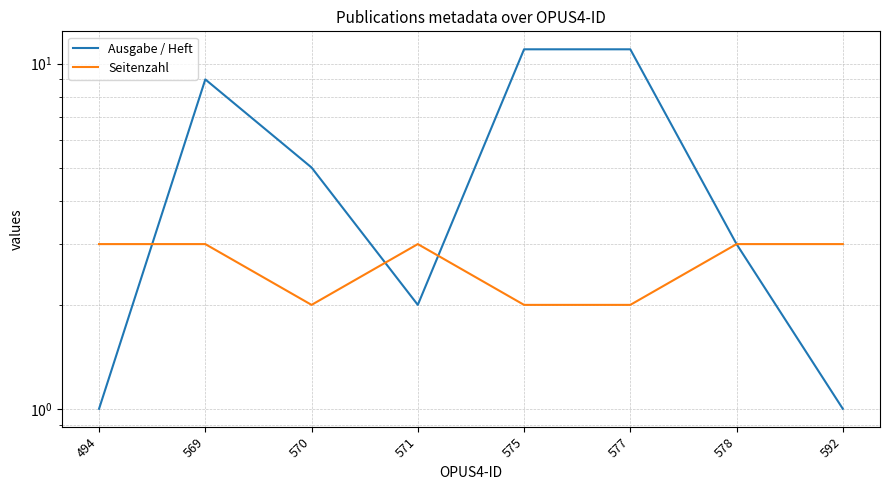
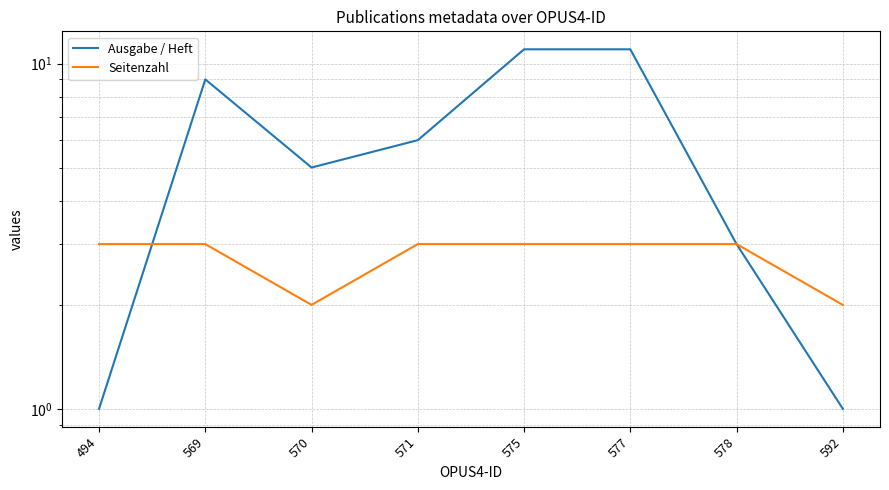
  {
    "Ausgabe / Heft": {
      "494": 1,
      "569": 9,
      "570": 5,
-     "571": 2,
+     "571": 6,
      "575": 11,
      "577": 11,
      "592": 1
    },
    "Seitenzahl": {
      "494": 3,
      "569": 3,
      "570": 2,
      "571": 3,
-     "575": 2,
-     "577": 2,
-     "592": 3
+     "575": 3,
+     "577": 3,
+     "592": 2
    }
  }
